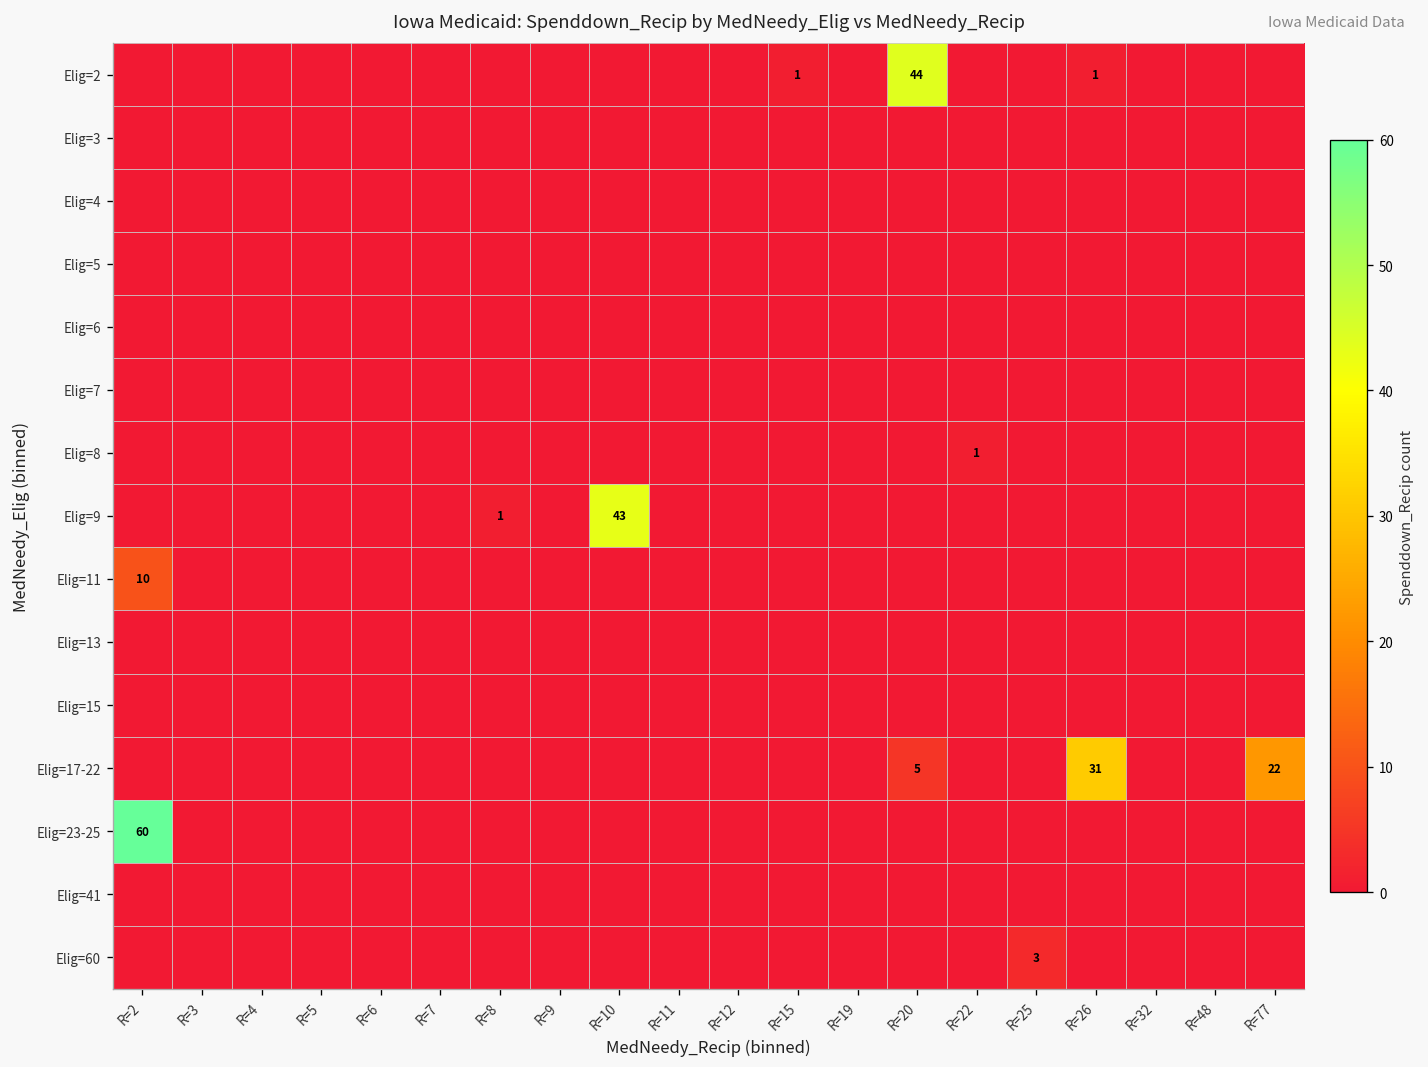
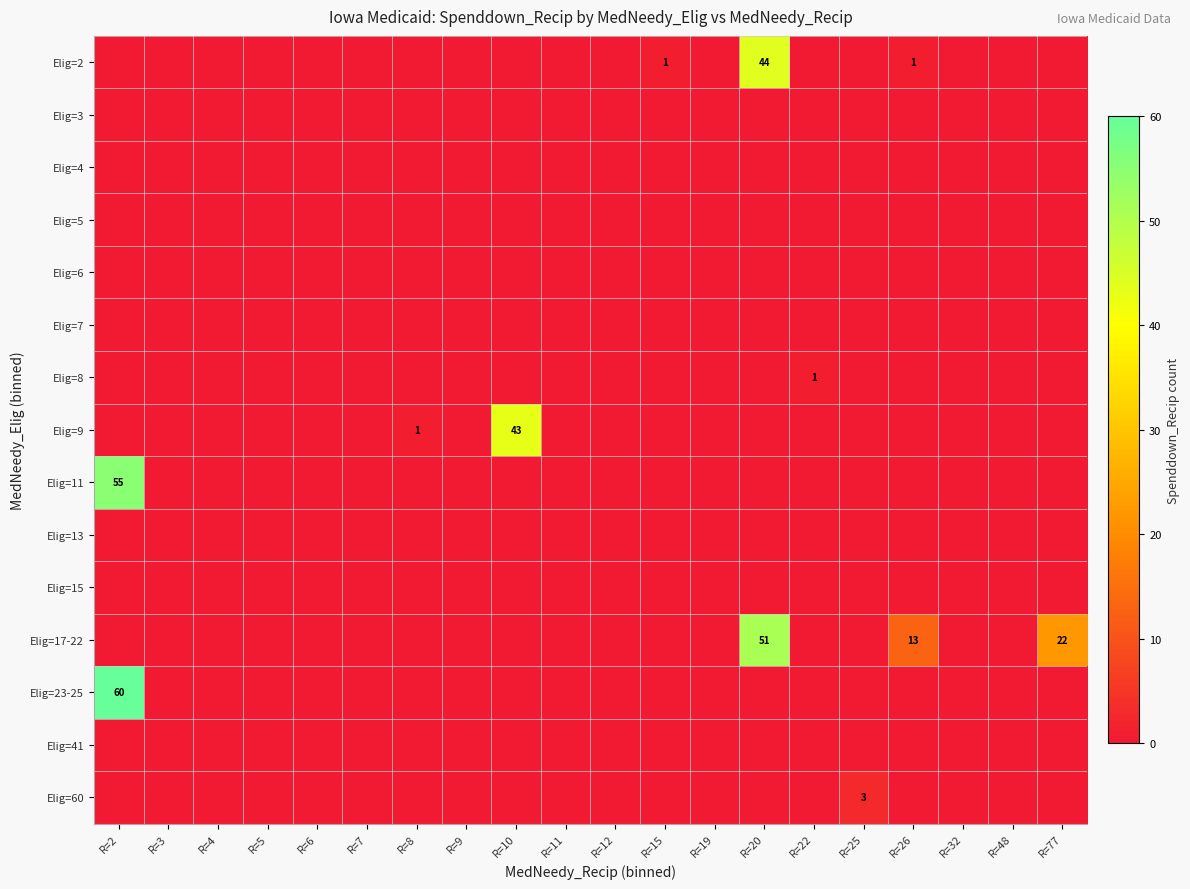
  {
    "Elig=2": {
      "R=15": 1,
      "R=20": 44,
      "R=26": 1
    },
    "Elig=8": {
      "R=22": 1
    },
    "Elig=9": {
      "R=8": 1,
      "R=10": 43
    },
    "Elig=11": {
-     "R=2": 10
+     "R=2": 55
    },
    "Elig=17-22": {
-     "R=20": 5,
-     "R=26": 31,
+     "R=20": 51,
+     "R=26": 13,
      "R=77": 22
    },
    "Elig=23-25": {
      "R=2": 60
    },
    "Elig=60": {
      "R=25": 3
    }
  }
